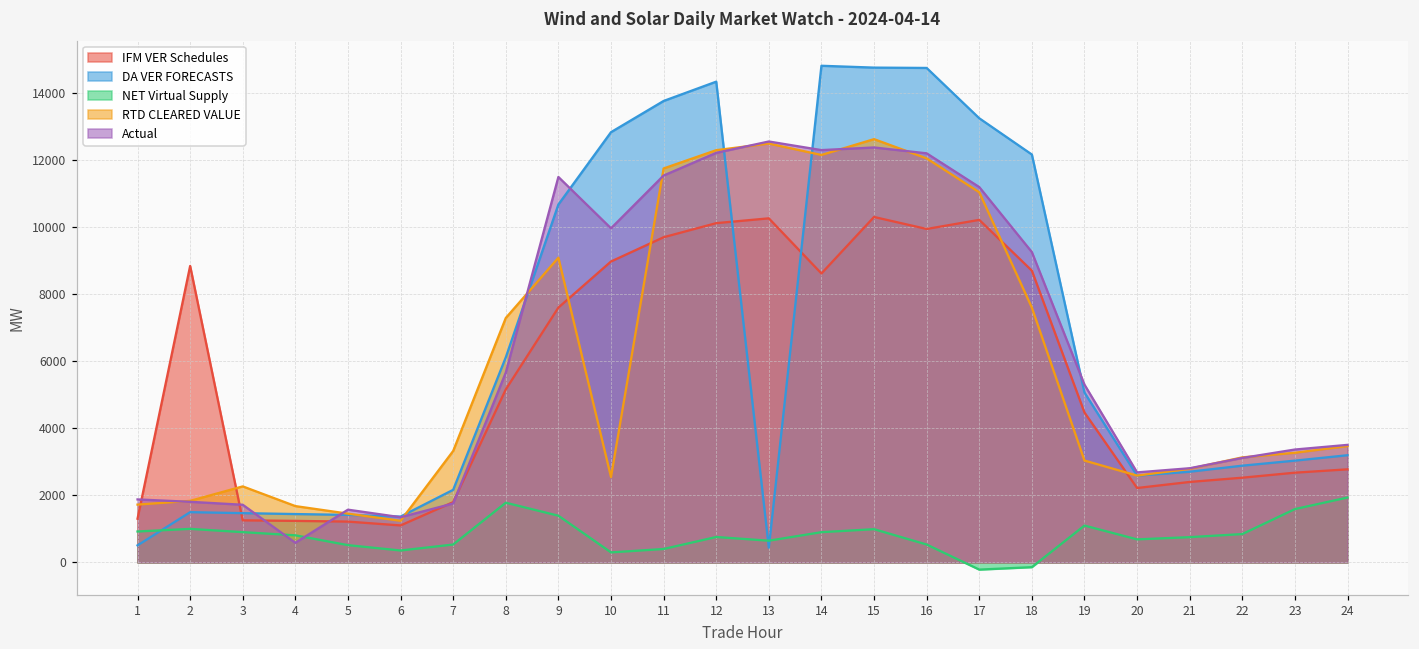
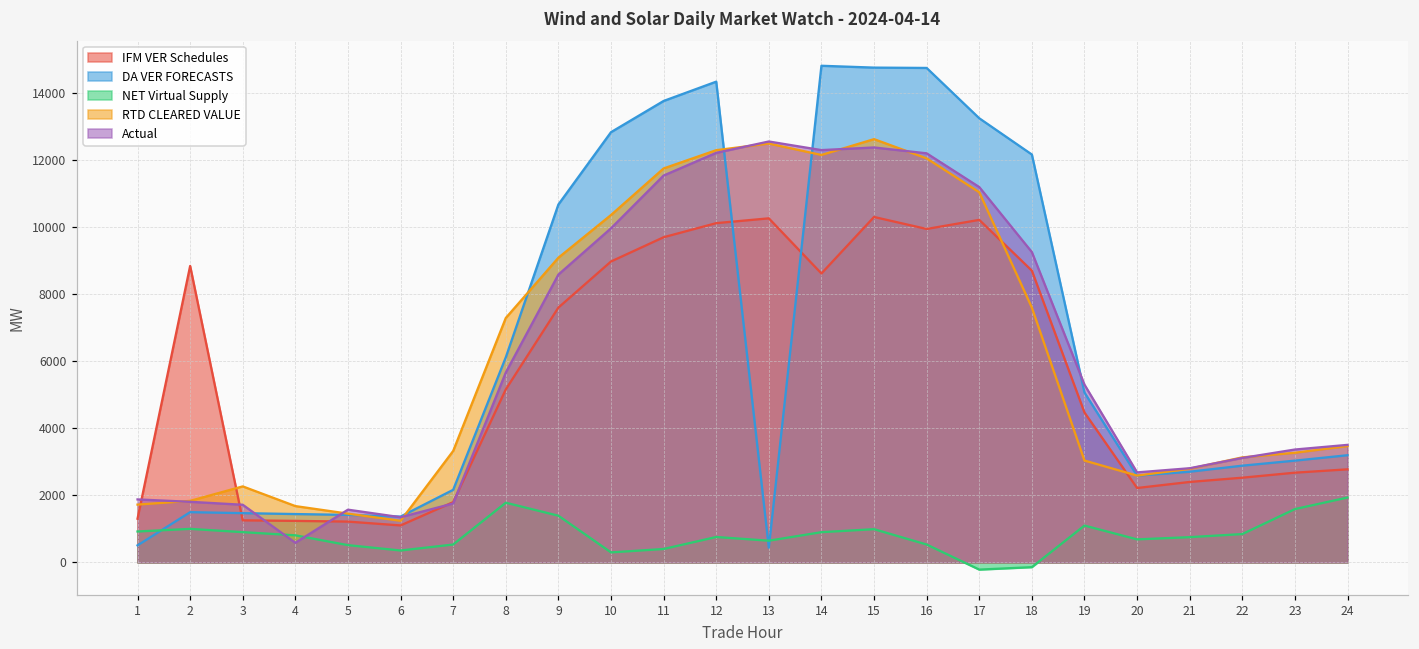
  {
    "IFM VER Schedules": {
      "1": 1300,
      "2": 8800,
      "3": 1300,
      "4": 1200,
      "5": 1200,
      "6": 1100,
      "8": 5200,
      "9": 7600,
      "10": 9000,
      "11": 9700,
      "12": 10100,
      "13": 10300,
      "14": 8600,
      "15": 10300,
      "16": 10000,
      "17": 10200,
      "18": 8700,
      "19": 4500,
      "20": 2200,
      "21": 2400,
      "22": 2500,
      "23": 2700,
      "24": 2800
    },
    "DA VER FORECASTS": {
      "1": 500,
      "2": 1500,
      "3": 1500,
      "4": 1400,
      "7": 2200,
      "8": 6100,
      "9": 10700,
      "10": 12800,
      "11": 13800,
      "12": 14300,
      "13": 400,
      "14": 14800,
      "15": 14800,
      "16": 14800,
      "17": 13300,
      "18": 12200,
      "19": 5100,
      "21": 2700,
      "22": 2900,
      "23": 3000,
      "24": 3200
    },
    "RTD CLEARED VALUE": {
      "1": 1700,
      "3": 2300,
      "4": 1700,
      "6": 1200,
      "7": 3300,
      "8": 7300,
      "9": 9100,
-     "10": 2500,
+     "10": 10400,
      "11": 11800,
      "14": 12200,
      "15": 12600,
      "16": 12100,
      "17": 11000,
      "18": 7600,
      "19": 3000,
      "23": 3300
    },
    "Actual": {
      "1": 1900,
      "3": 1700,
      "4": 600,
      "5": 1600,
      "8": 5700,
-     "9": 11500,
+     "9": 8600,
      "10": 10000,
      "11": 11500,
      "14": 12300,
      "15": 12400,
      "16": 12200,
      "17": 11200,
      "18": 9300,
      "19": 5300,
      "20": 2700,
      "23": 3400
    }
  }
